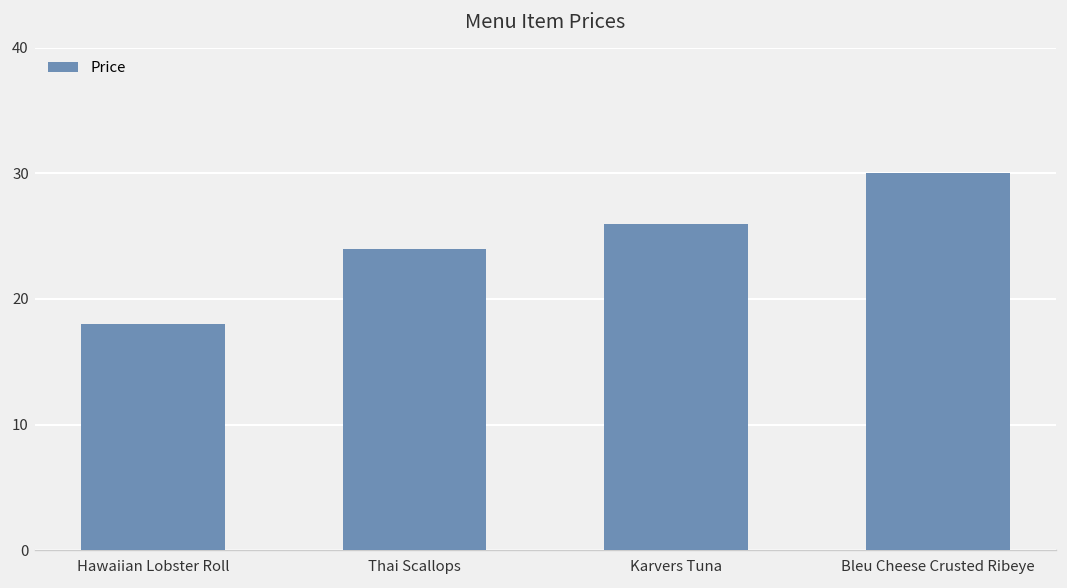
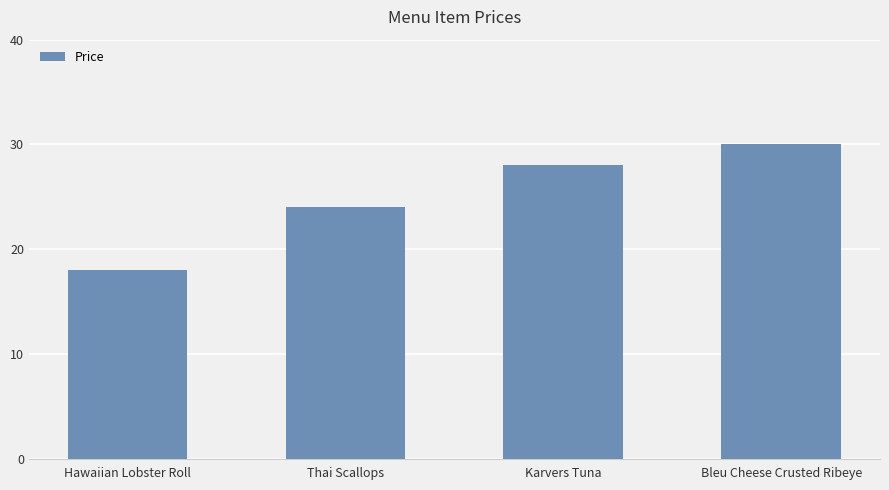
  {
    "Hawaiian Lobster Roll": 18,
    "Thai Scallops": 24,
-   "Karvers Tuna": 26,
+   "Karvers Tuna": 28,
    "Bleu Cheese Crusted Ribeye": 30
  }
